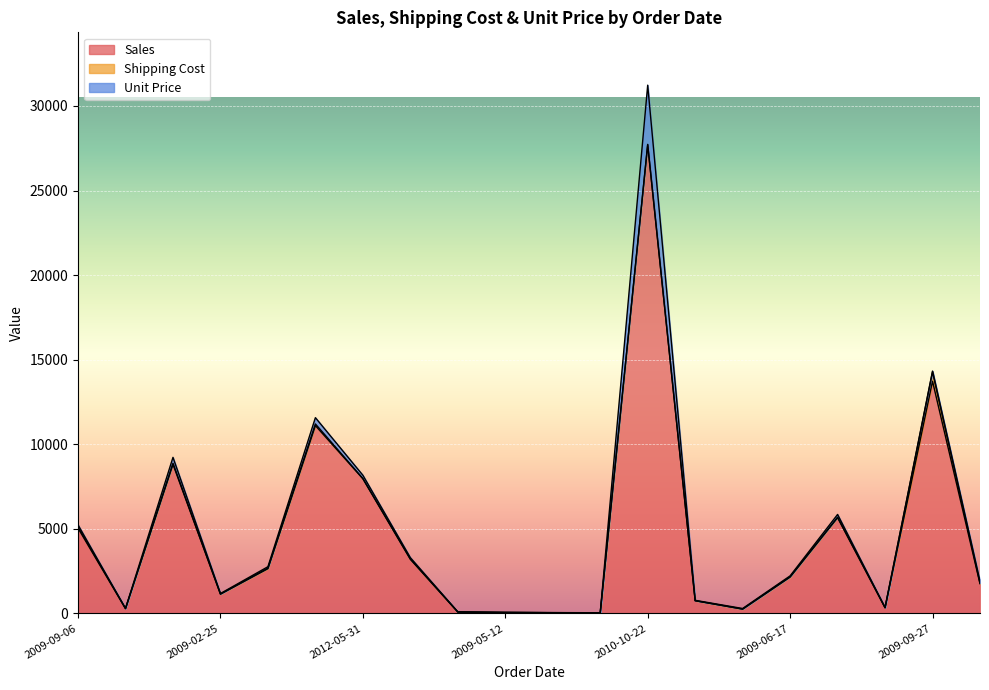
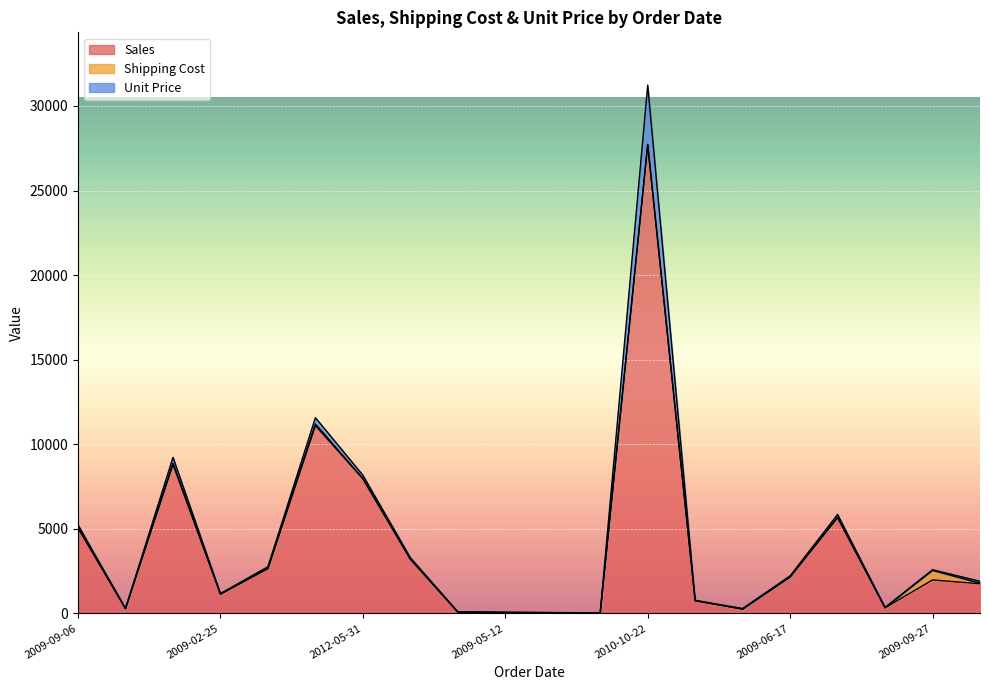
  {
    "Sales": {
-     "2009-09-27": 13700
+     "2009-09-27": 2000
    },
    "Unit Price": {
      "2012-05-31": 200,
      "2010-10-22": 3500
    }
  }
